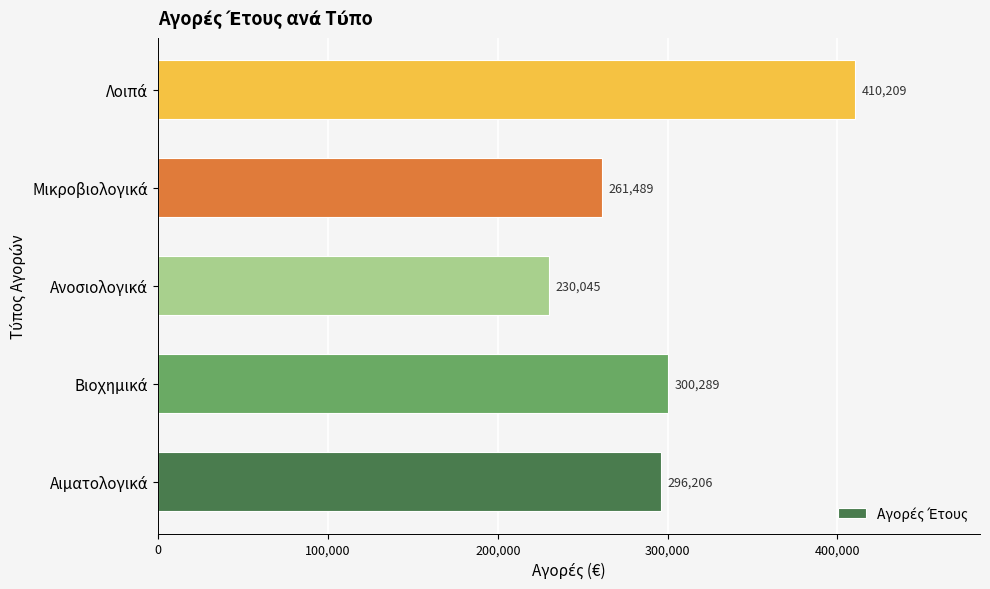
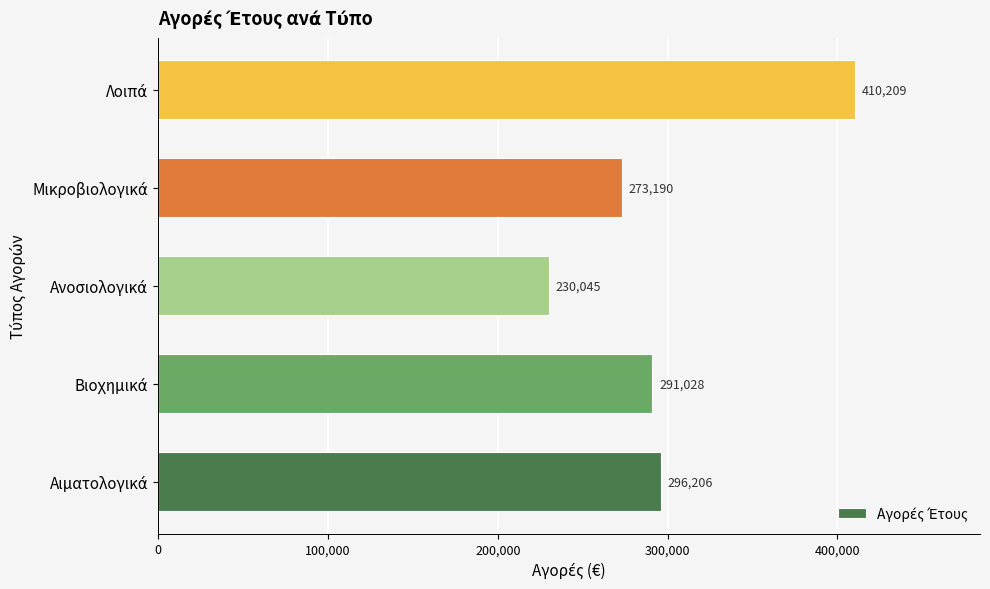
  {
    "Λοιπά": "410,209",
-   "Μικροβιολογικά": "261,489",
+   "Μικροβιολογικά": "273,190",
    "Ανοσιολογικά": "230,045",
-   "Βιοχημικά": "300,289",
+   "Βιοχημικά": "291,028",
    "Αιματολογικά": "296,206"
  }
